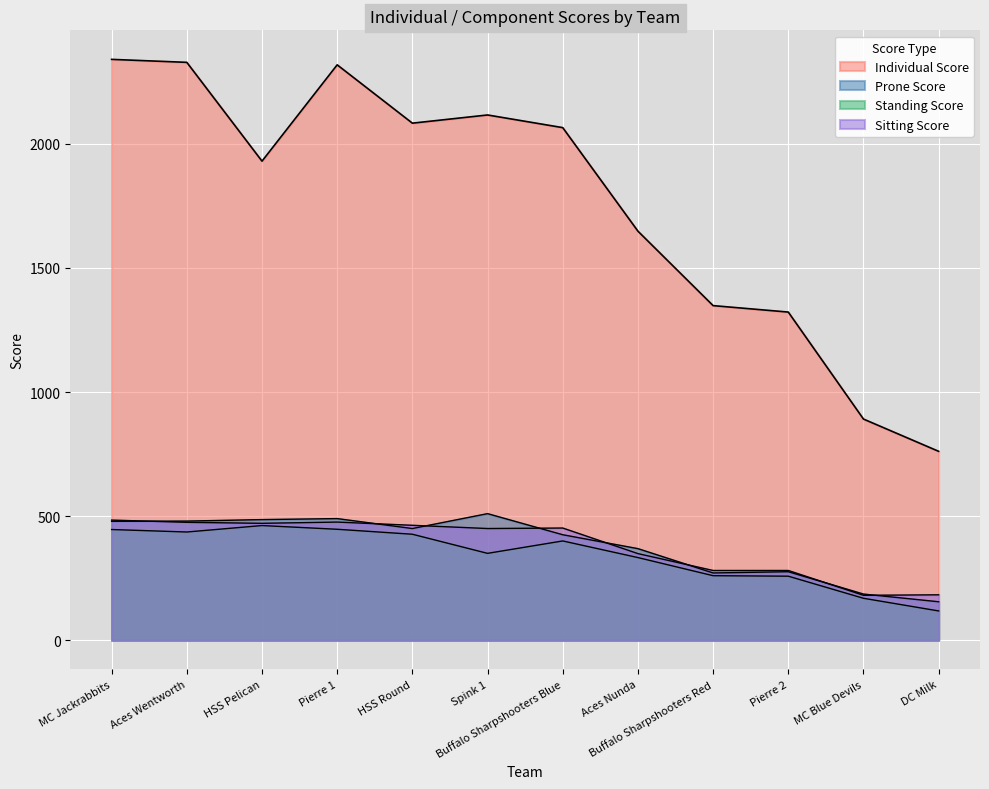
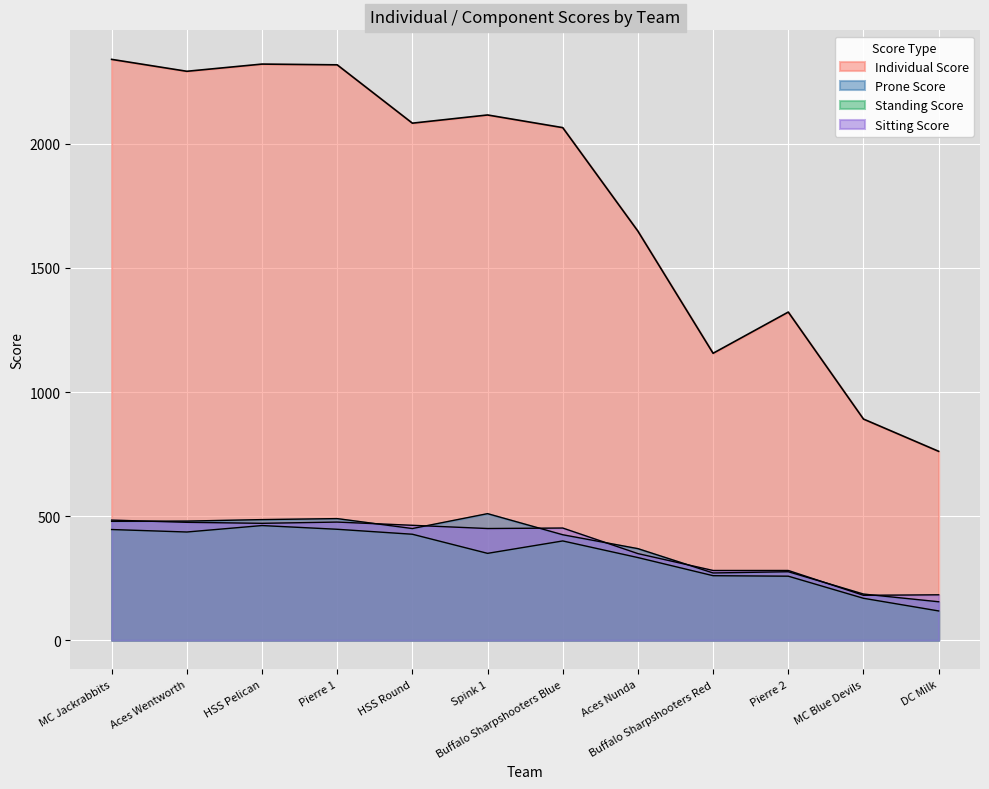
  {
    "Individual Score": {
      "MC Jackrabbits": 2340,
-     "Aces Wentworth": 2330,
-     "HSS Pelican": 1930,
+     "Aces Wentworth": 2290,
+     "HSS Pelican": 2320,
      "Pierre 1": 2320,
      "HSS Round": 2080,
      "Spink 1": 2120,
      "Buffalo Sharpshooters Blue": 2070,
      "Aces Nunda": 1650,
-     "Buffalo Sharpshooters Red": 1350,
+     "Buffalo Sharpshooters Red": 1160,
      "Pierre 2": 1320,
      "MC Blue Devils": 890,
      "DC Milk": 760
    },
    "Prone Score": {
      "HSS Pelican": 490,
      "Pierre 1": 490,
      "HSS Round": 450,
      "Spink 1": 510,
      "Buffalo Sharpshooters Blue": 430,
      "Aces Nunda": 370,
      "DC Milk": 160
    },
    "Standing Score": {
      "MC Jackrabbits": 450,
      "Aces Wentworth": 440,
      "Pierre 1": 450,
      "HSS Round": 430,
      "Spink 1": 350,
      "Buffalo Sharpshooters Blue": 400,
      "Aces Nunda": 330,
      "Buffalo Sharpshooters Red": 260,
      "Pierre 2": 260,
      "MC Blue Devils": 170,
      "DC Milk": 120
    },
    "Sitting Score": {
      "Pierre 1": 480,
      "HSS Round": 460,
      "Spink 1": 450,
      "Buffalo Sharpshooters Blue": 450,
      "Aces Nunda": 350,
      "DC Milk": 180
    }
  }
